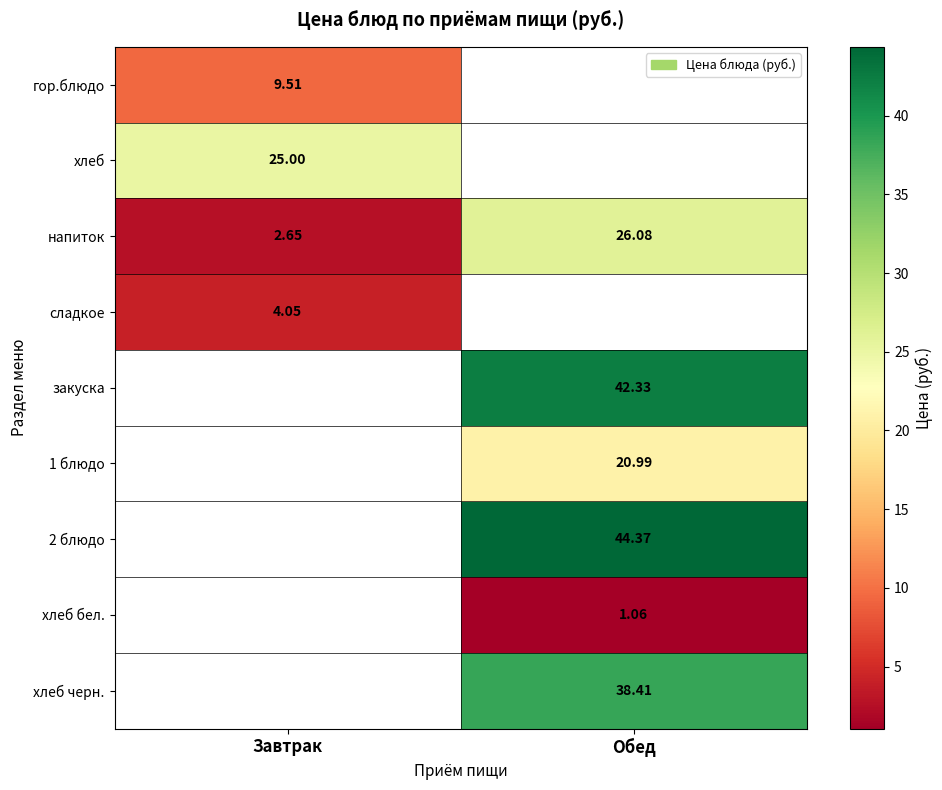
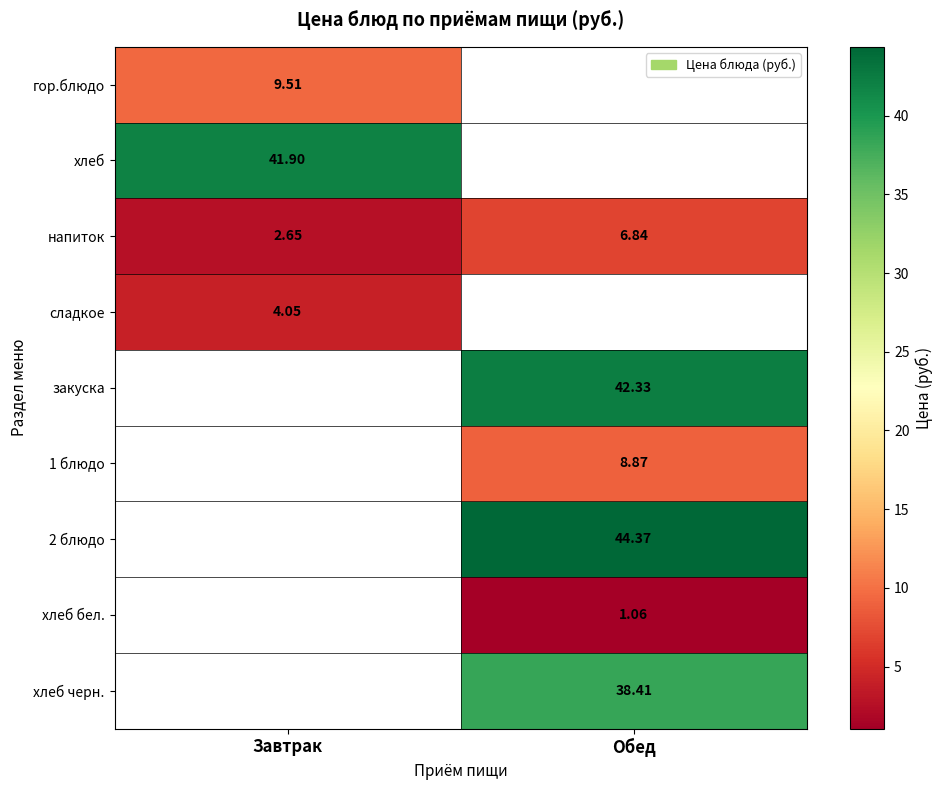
  {
    "гор.блюдо": {
      "Завтрак": 9.51
    },
    "хлеб": {
-     "Завтрак": 25.00
+     "Завтрак": 41.90
    },
    "напиток": {
      "Завтрак": 2.65,
-     "Обед": 26.08
+     "Обед": 6.84
    },
    "сладкое": {
      "Завтрак": 4.05
    },
    "закуска": {
      "Обед": 42.33
    },
    "1 блюдо": {
-     "Обед": 20.99
+     "Обед": 8.87
    },
    "2 блюдо": {
      "Обед": 44.37
    },
    "хлеб бел.": {
      "Обед": 1.06
    },
    "хлеб черн.": {
      "Обед": 38.41
    }
  }
